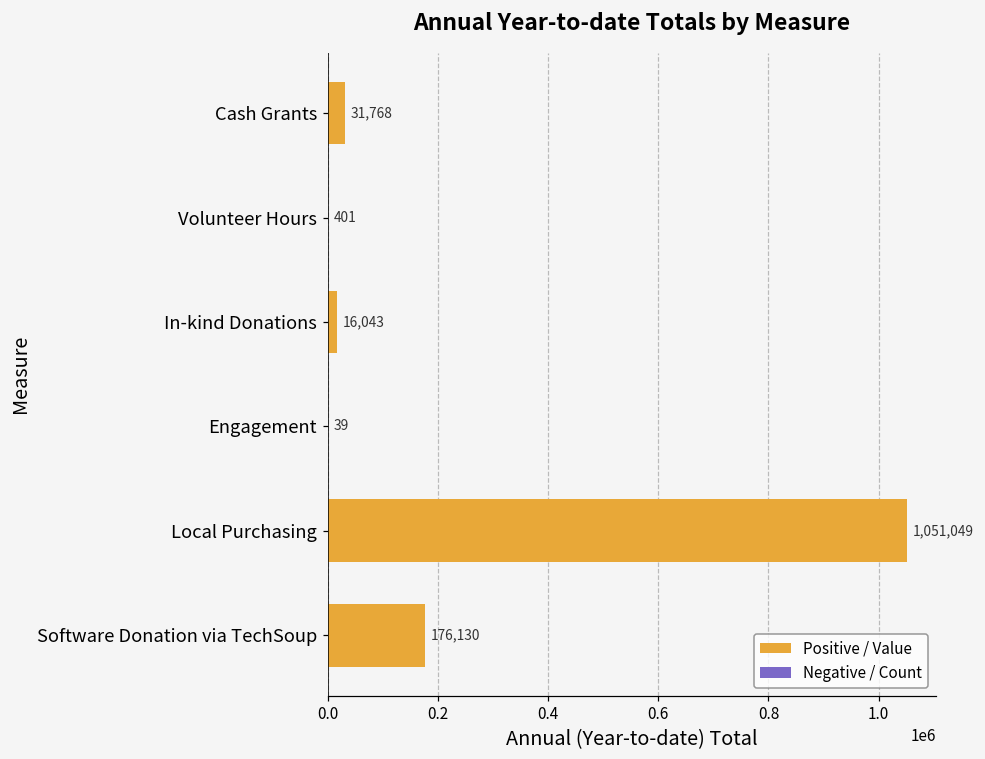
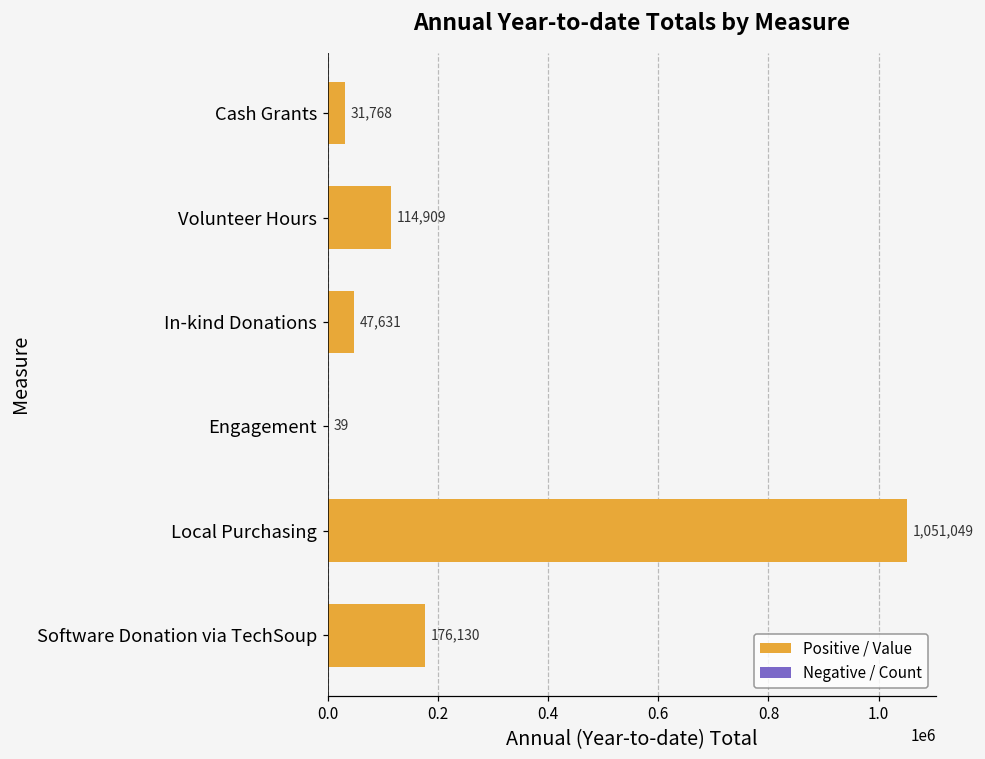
  {
    "Cash Grants": "31,768",
-   "Volunteer Hours": "401",
-   "In-kind Donations": "16,043",
+   "Volunteer Hours": "114,909",
+   "In-kind Donations": "47,631",
    "Engagement": "39",
    "Local Purchasing": "1,051,049",
    "Software Donation via TechSoup": "176,130"
  }
